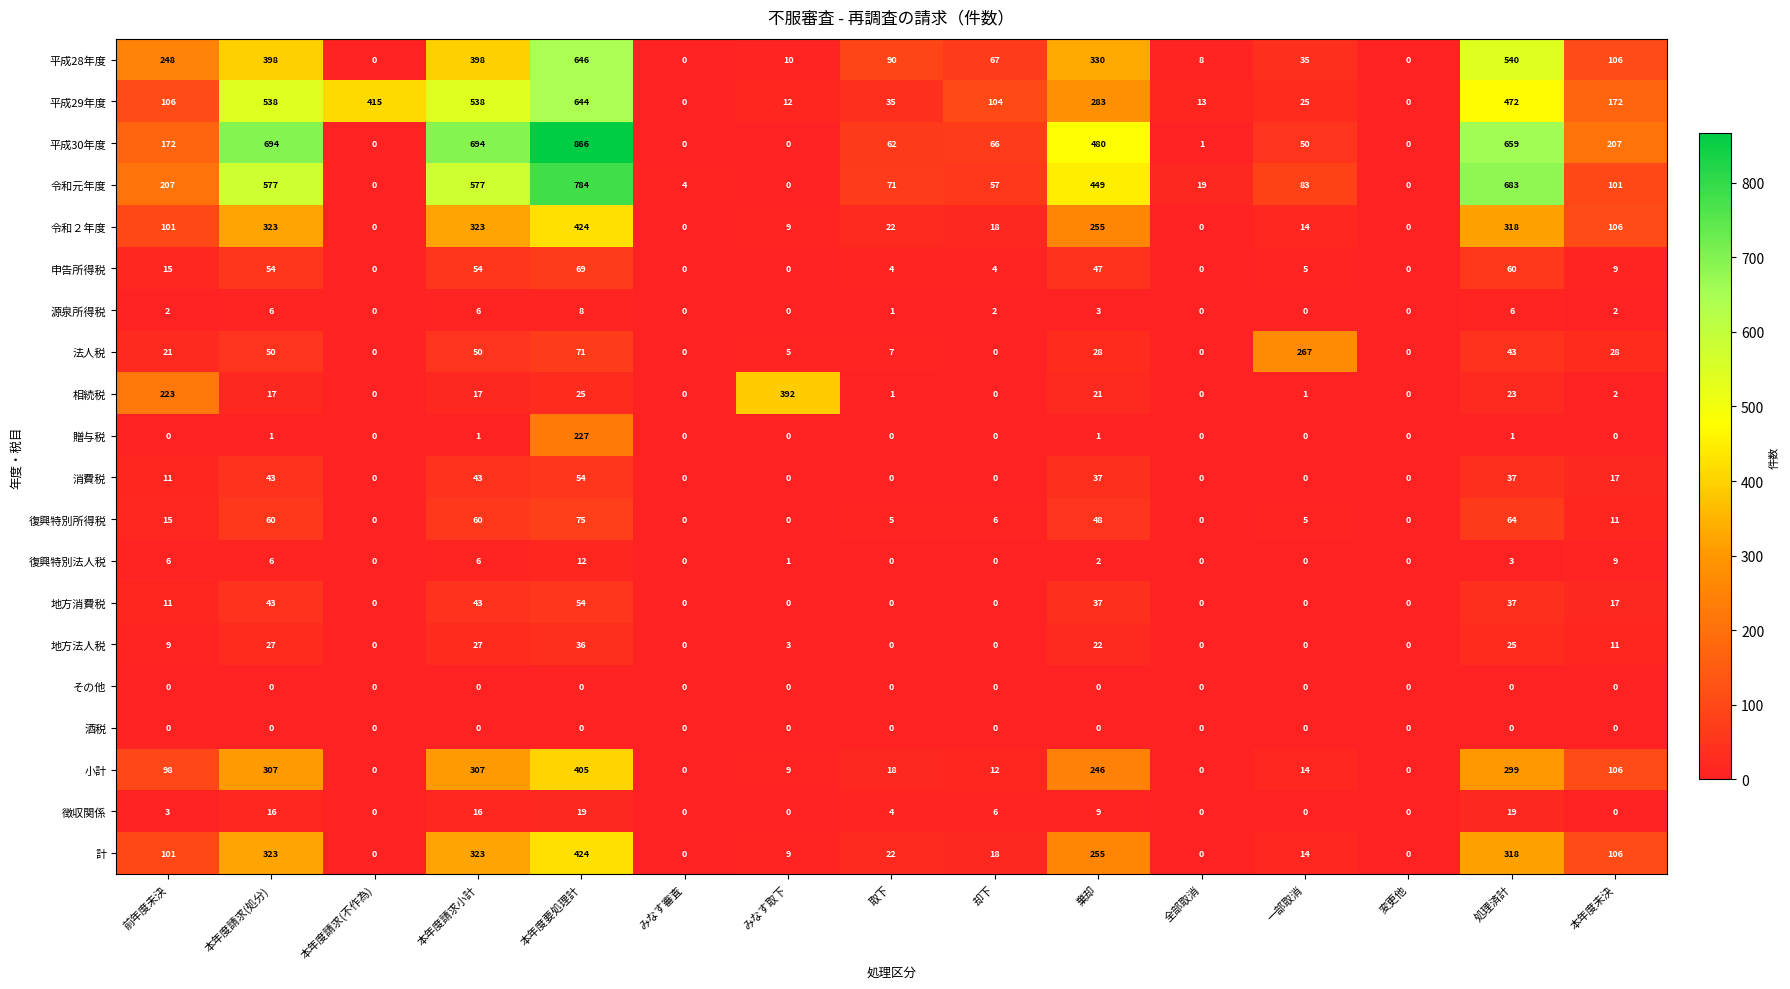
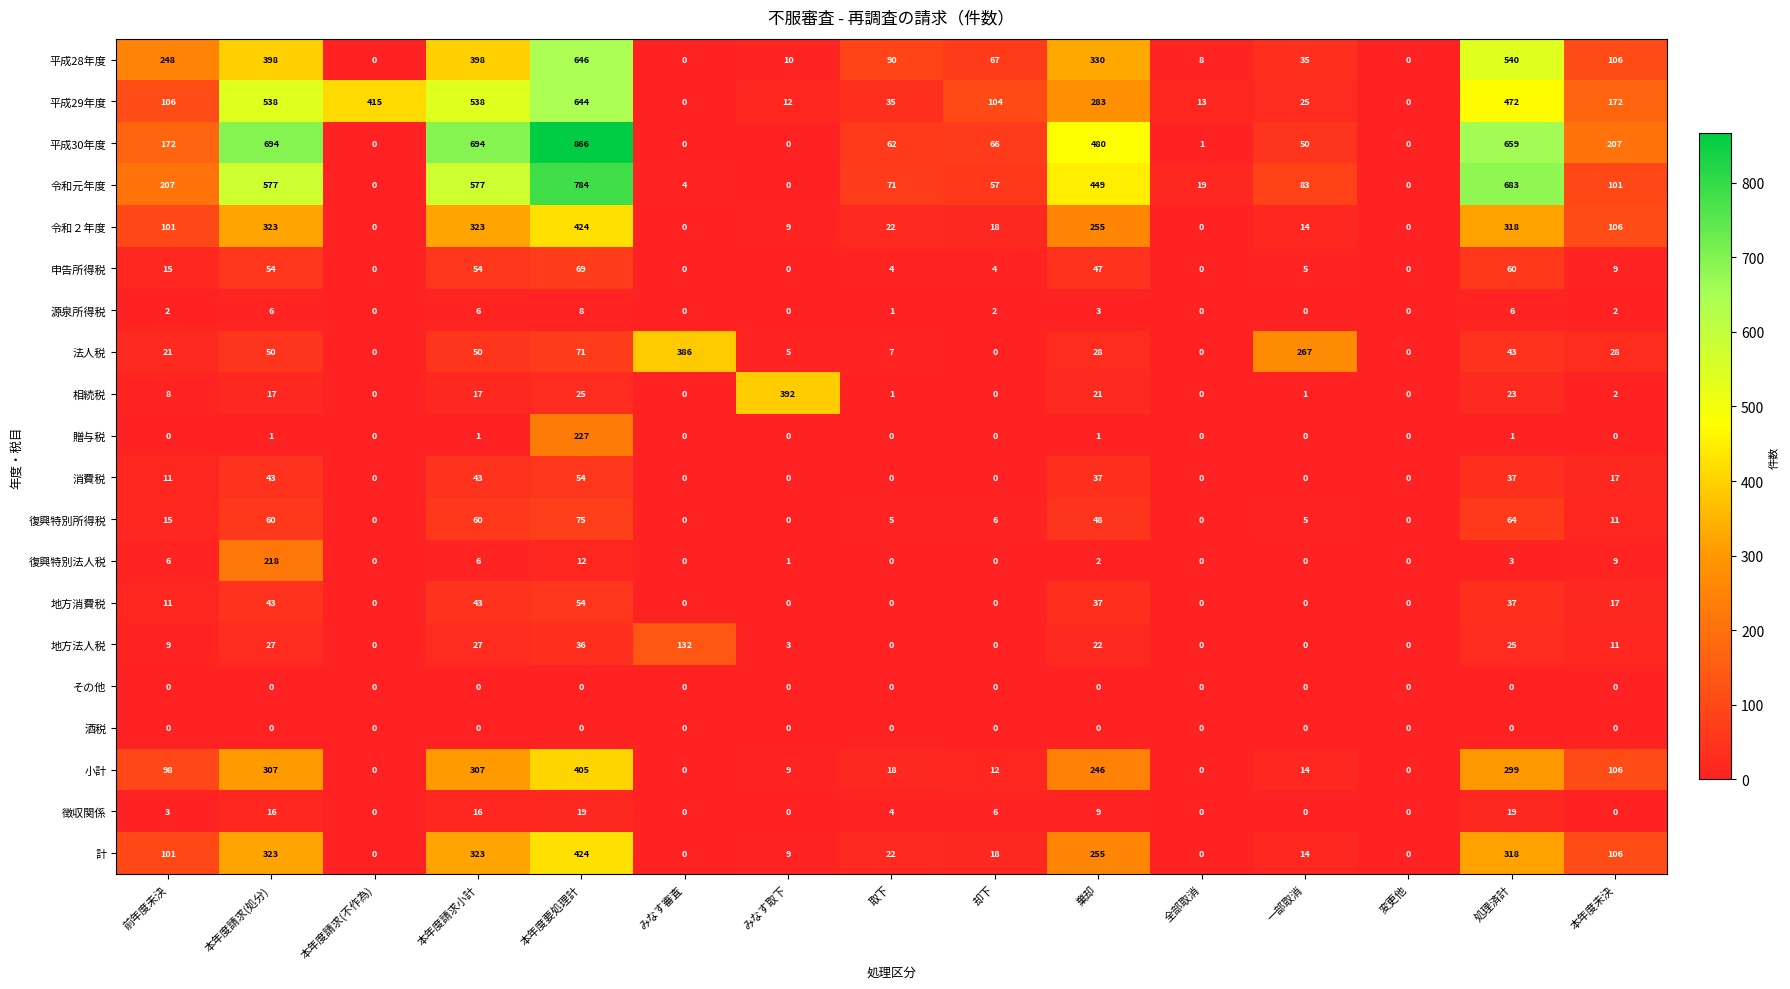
  {
    "法人税": {
      "前年度未決": 21,
      "本年度請求(処分)": 50,
      "本年度請求(不作為)": 0,
      "本年度請求小計": 50,
      "本年度要処理計": 71,
-     "みなす審査": 0,
+     "みなす審査": 386,
      "みなす取下": 5,
      "取下": 7,
      "却下": 0,
      "棄却": 28,
      "全部取消": 0,
      "一部取消": 267,
      "変更他": 0,
      "処理済計": 43,
      "本年度未決": 28
    },
    "相続税": {
-     "前年度未決": 223,
+     "前年度未決": 8,
      "本年度請求(処分)": 17,
      "本年度請求(不作為)": 0,
      "本年度請求小計": 17,
      "本年度要処理計": 25,
      "みなす審査": 0,
      "みなす取下": 392,
      "取下": 1,
      "却下": 0,
      "棄却": 21,
      "全部取消": 0,
      "一部取消": 1,
      "変更他": 0,
      "処理済計": 23,
      "本年度未決": 2
    },
    "復興特別法人税": {
      "前年度未決": 6,
-     "本年度請求(処分)": 6,
+     "本年度請求(処分)": 218,
      "本年度請求(不作為)": 0,
      "本年度請求小計": 6,
      "本年度要処理計": 12,
      "みなす審査": 0,
      "みなす取下": 1,
      "取下": 0,
      "却下": 0,
      "棄却": 2,
      "全部取消": 0,
      "一部取消": 0,
      "変更他": 0,
      "処理済計": 3,
      "本年度未決": 9
    },
    "地方法人税": {
      "前年度未決": 9,
      "本年度請求(処分)": 27,
      "本年度請求(不作為)": 0,
      "本年度請求小計": 27,
      "本年度要処理計": 36,
-     "みなす審査": 0,
+     "みなす審査": 132,
      "みなす取下": 3,
      "取下": 0,
      "却下": 0,
      "棄却": 22,
      "全部取消": 0,
      "一部取消": 0,
      "変更他": 0,
      "処理済計": 25,
      "本年度未決": 11
    }
  }
